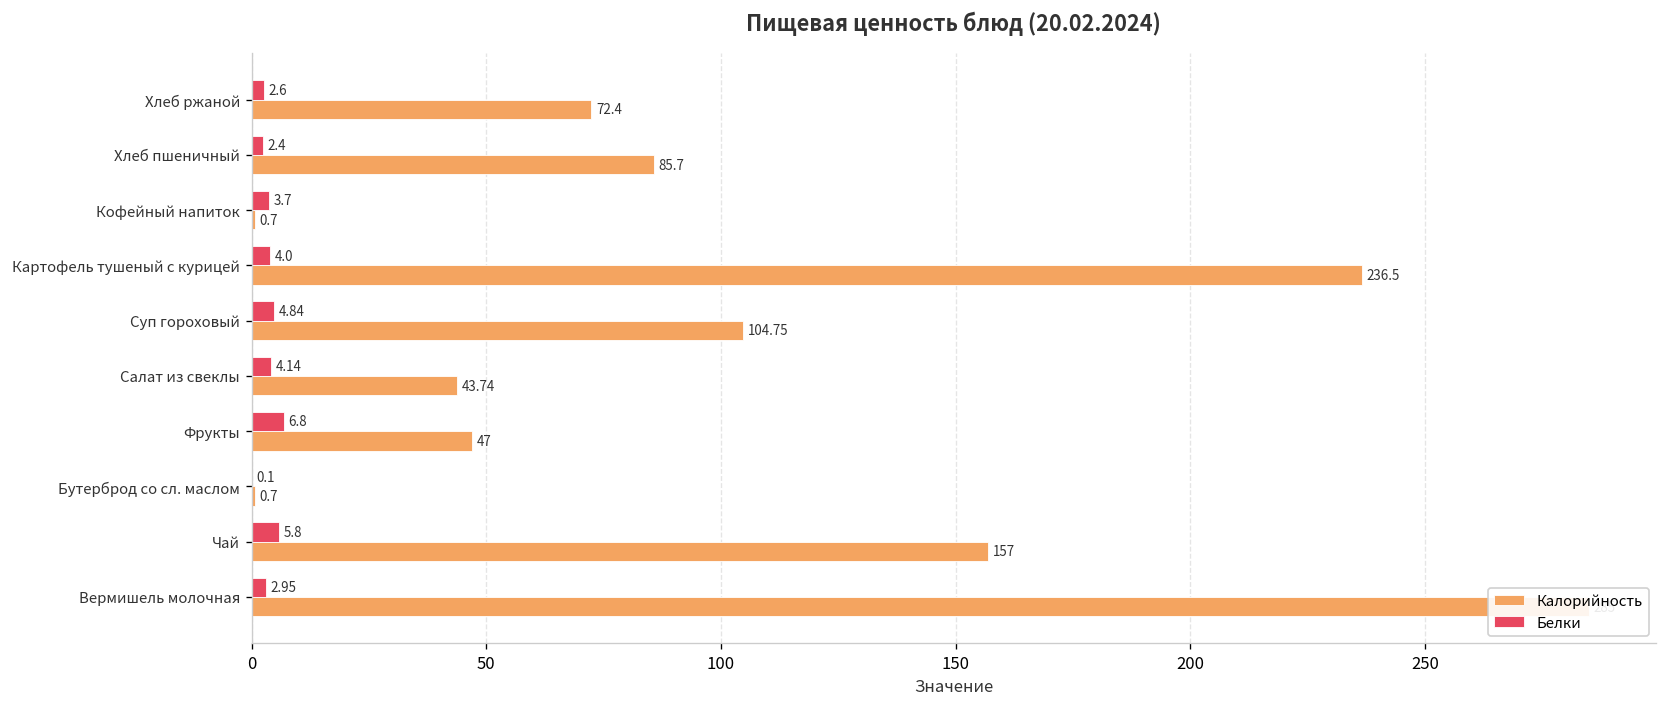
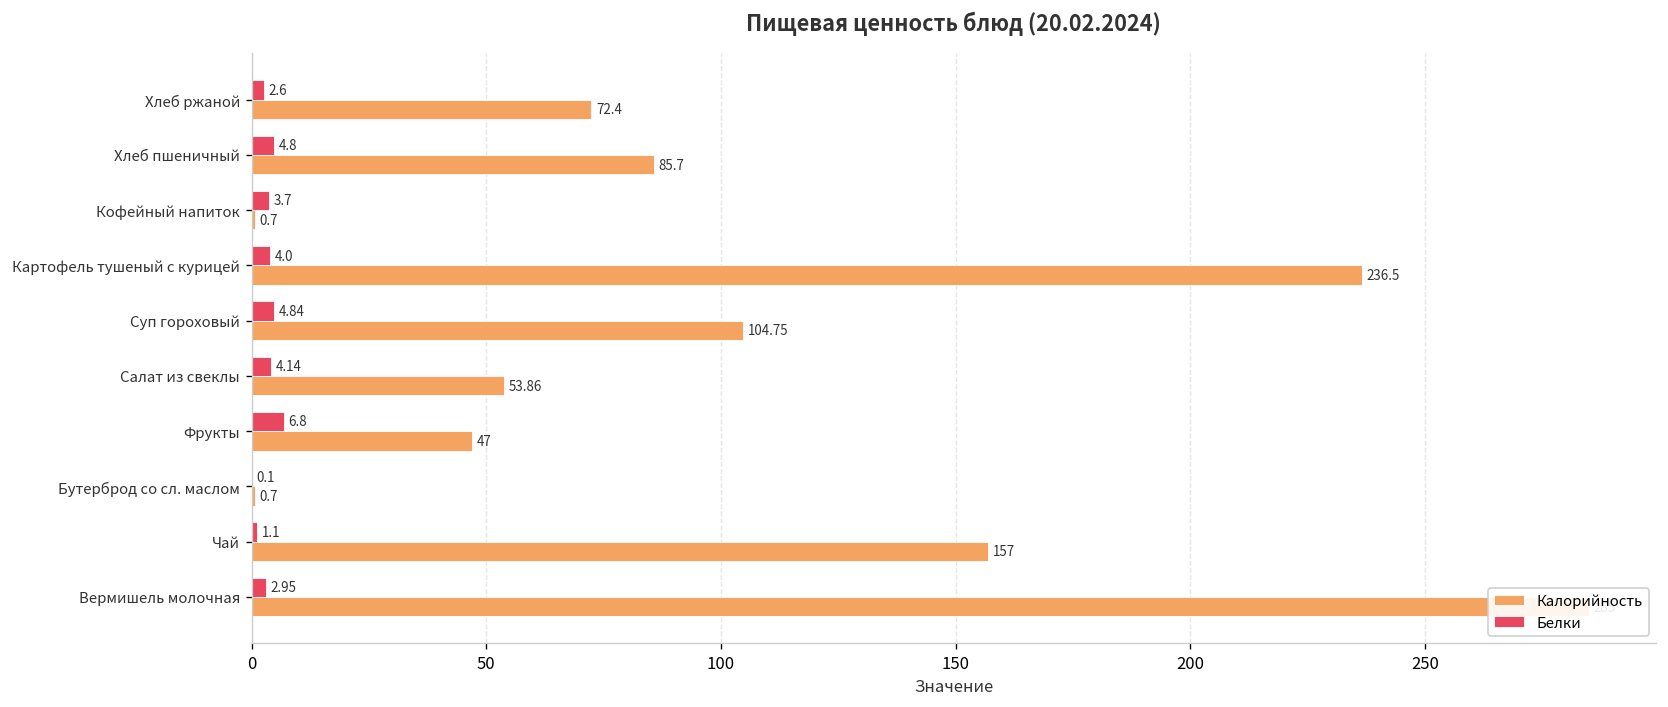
  {
    "Калорийность": {
      "Хлеб ржаной": 72.4,
      "Хлеб пшеничный": 85.7,
      "Кофейный напиток": 0.7,
      "Картофель тушеный с курицей": 236.5,
      "Суп гороховый": 104.75,
-     "Салат из свеклы": 43.74,
+     "Салат из свеклы": 53.86,
      "Фрукты": 47,
      "Бутерброд со сл. маслом": 0.7,
      "Чай": 157
    },
    "Белки": {
      "Хлеб ржаной": 2.6,
-     "Хлеб пшеничный": 2.4,
+     "Хлеб пшеничный": 4.8,
      "Кофейный напиток": 3.7,
      "Картофель тушеный с курицей": 4.0,
      "Суп гороховый": 4.84,
      "Салат из свеклы": 4.14,
      "Фрукты": 6.8,
      "Бутерброд со сл. маслом": 0.1,
-     "Чай": 5.8,
+     "Чай": 1.1,
      "Вермишель молочная": 2.95
    }
  }
